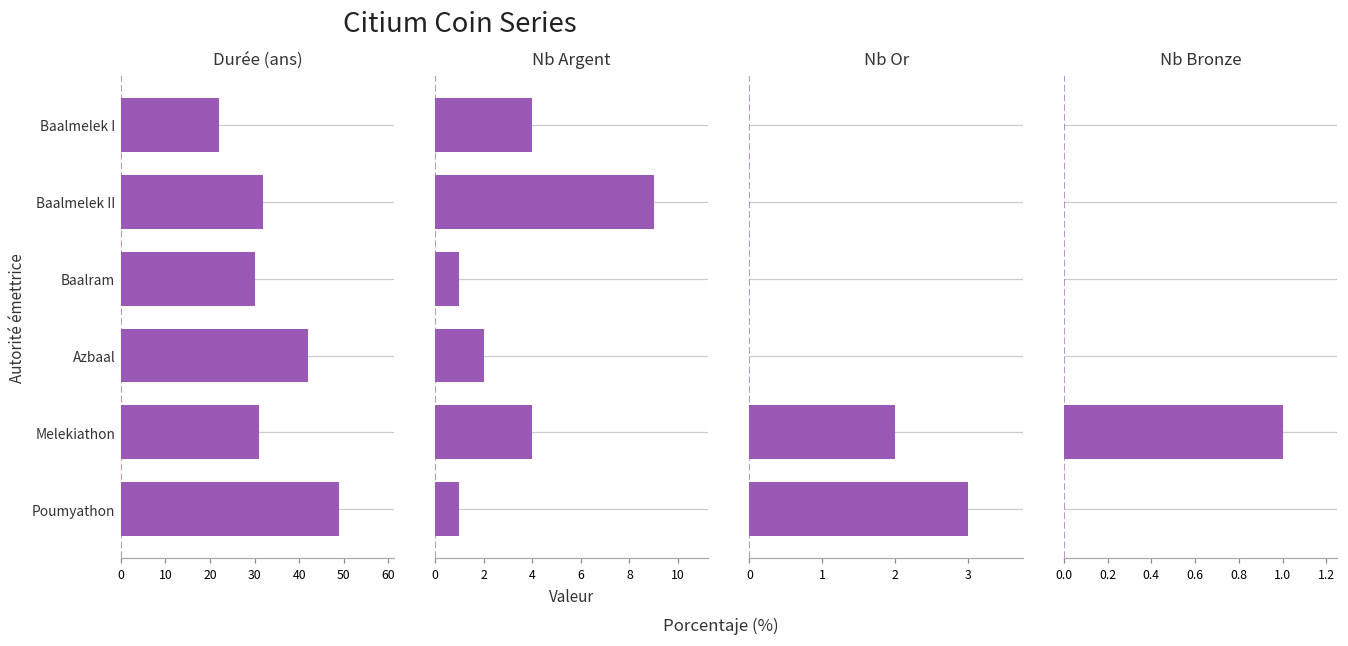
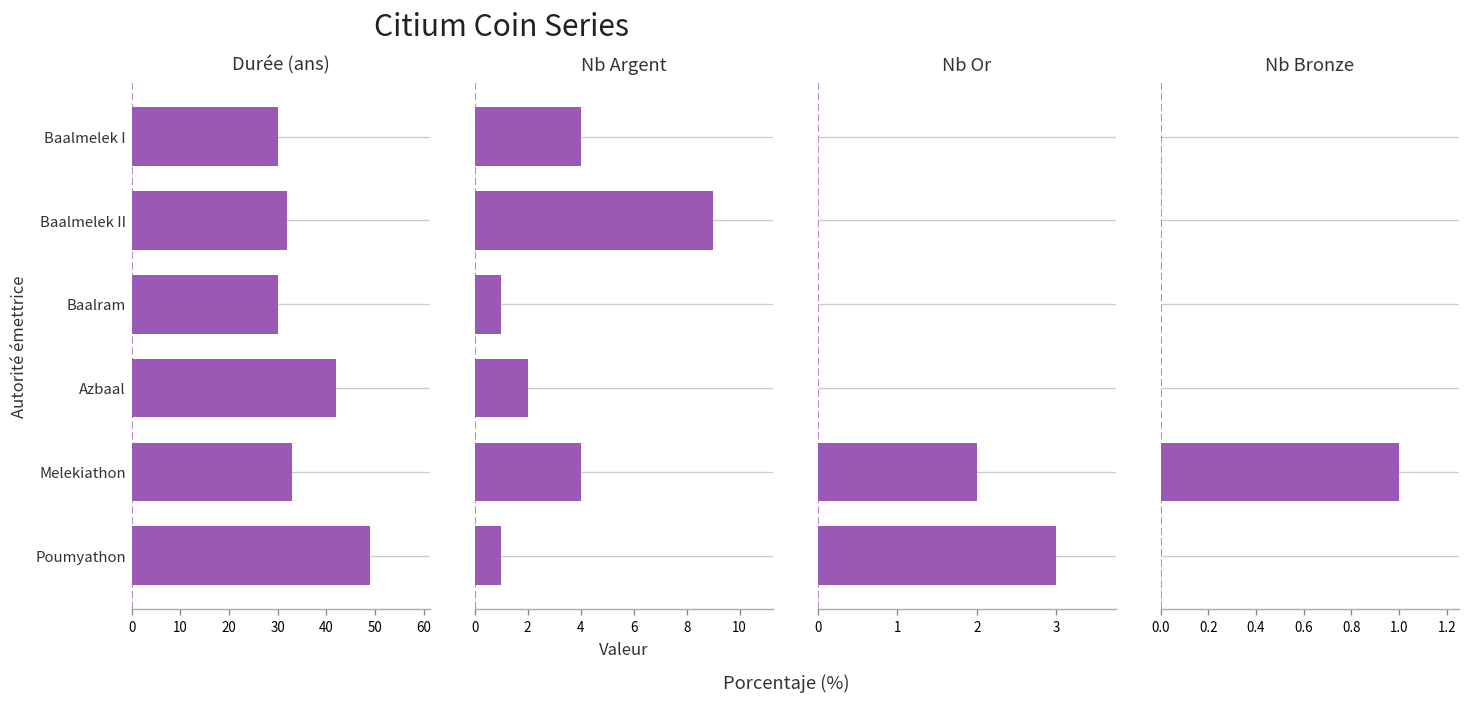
  {
    "Durée (ans)": {
-     "Baalmelek I": 22,
+     "Baalmelek I": 30,
      "Baalmelek II": 32,
      "Baalram": 30,
      "Azbaal": 42,
-     "Melekiathon": 31,
+     "Melekiathon": 33,
      "Poumyathon": 49
    }
  }
